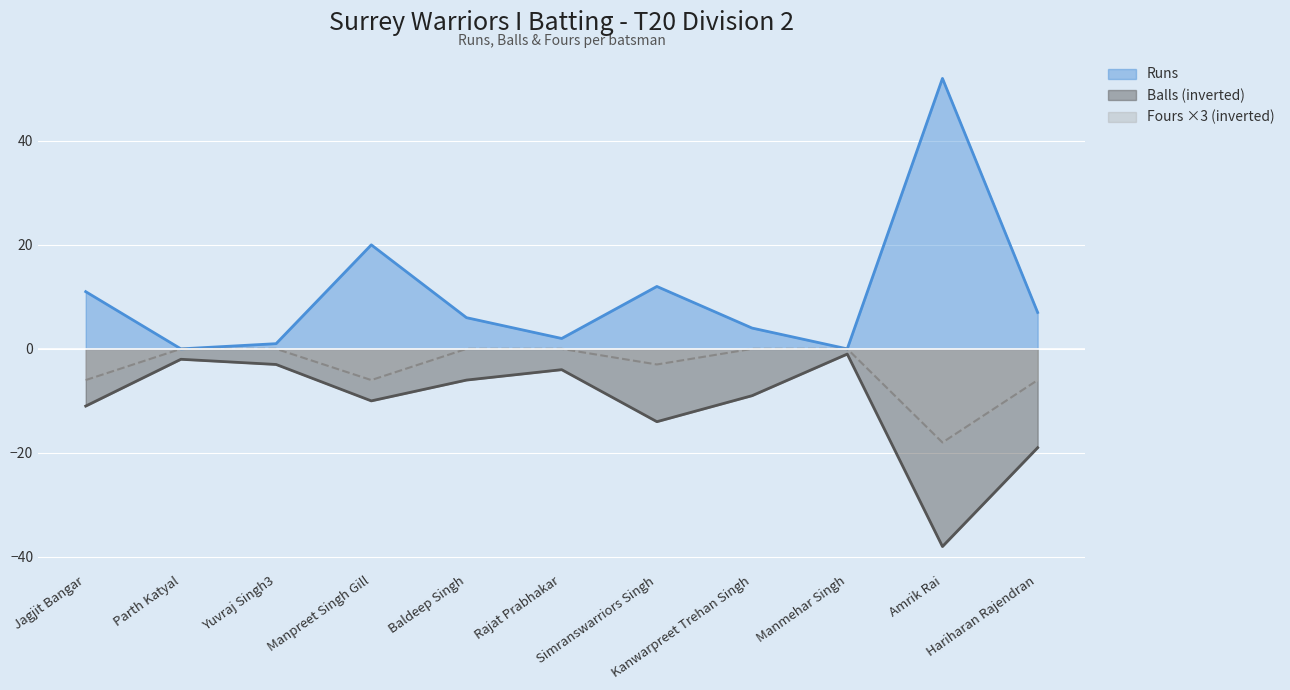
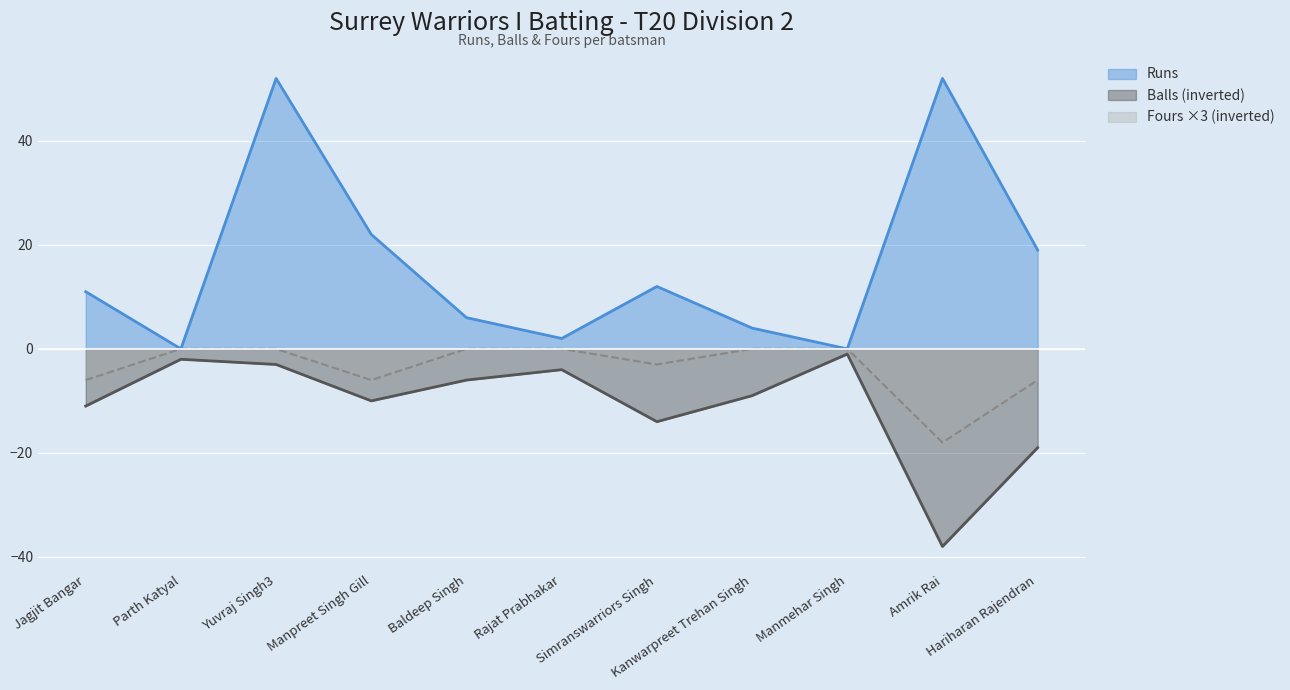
  {
    "Runs": {
      "Jagjit Bangar": 11,
-     "Yuvraj Singh3": 1,
-     "Manpreet Singh Gill": 20,
+     "Yuvraj Singh3": 52,
+     "Manpreet Singh Gill": 22,
      "Baldeep Singh": 6,
      "Rajat Prabhakar": 2,
      "Simranswarriors Singh": 12,
      "Kanwarpreet Trehan Singh": 4,
      "Amrik Rai": 52,
-     "Hariharan Rajendran": 7
+     "Hariharan Rajendran": 19
    }
  }
